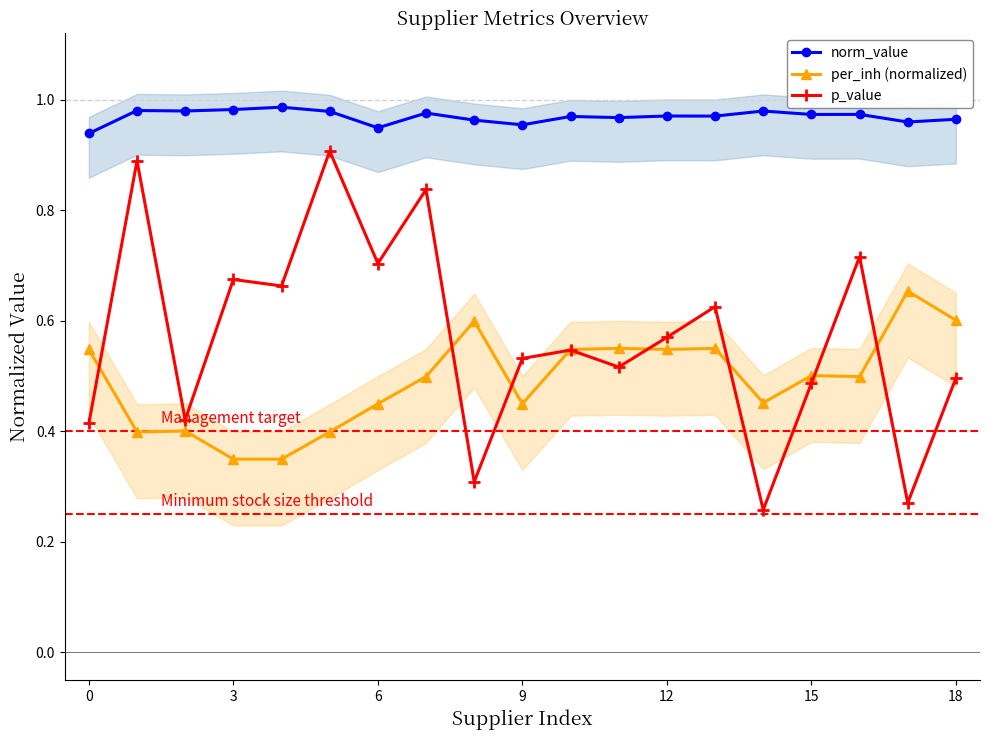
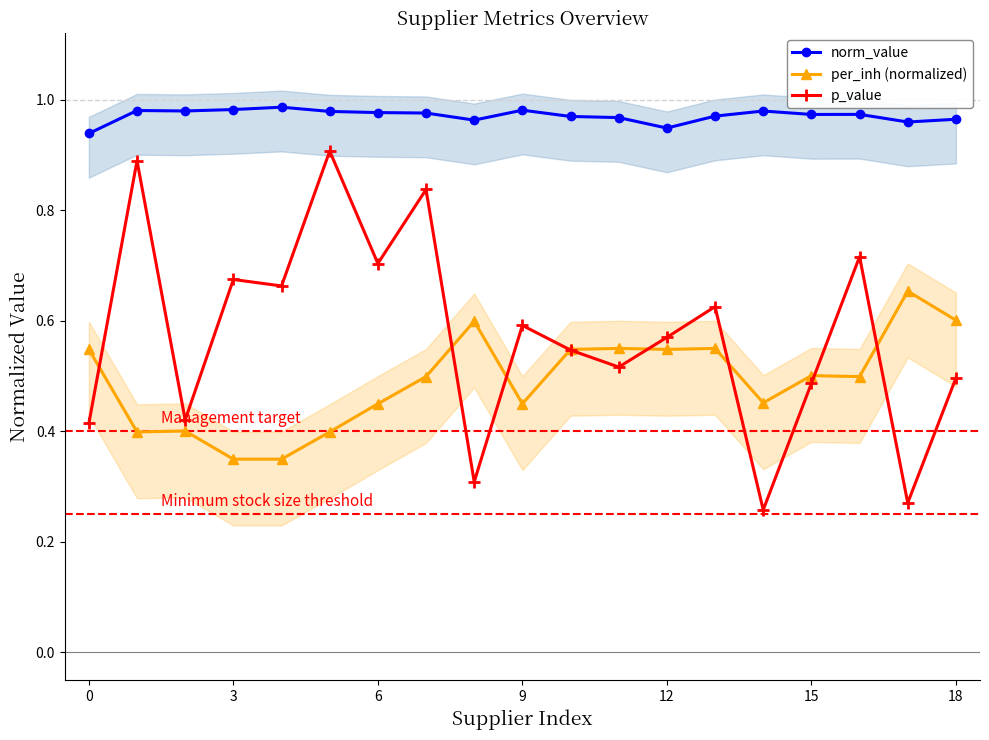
  {
    "norm_value": {
      "0": 0.94,
      "3": 0.98,
-     "6": 0.95,
-     "9": 0.95,
-     "12": 0.97,
+     "6": 0.98,
+     "9": 0.98,
+     "12": 0.95,
      "15": 0.97,
      "18": 0.96
    },
    "p_value": {
      "0": 0.41,
      "3": 0.67,
      "6": 0.70,
-     "9": 0.53,
+     "9": 0.59,
      "12": 0.57,
      "15": 0.49,
      "18": 0.50
    }
  }
